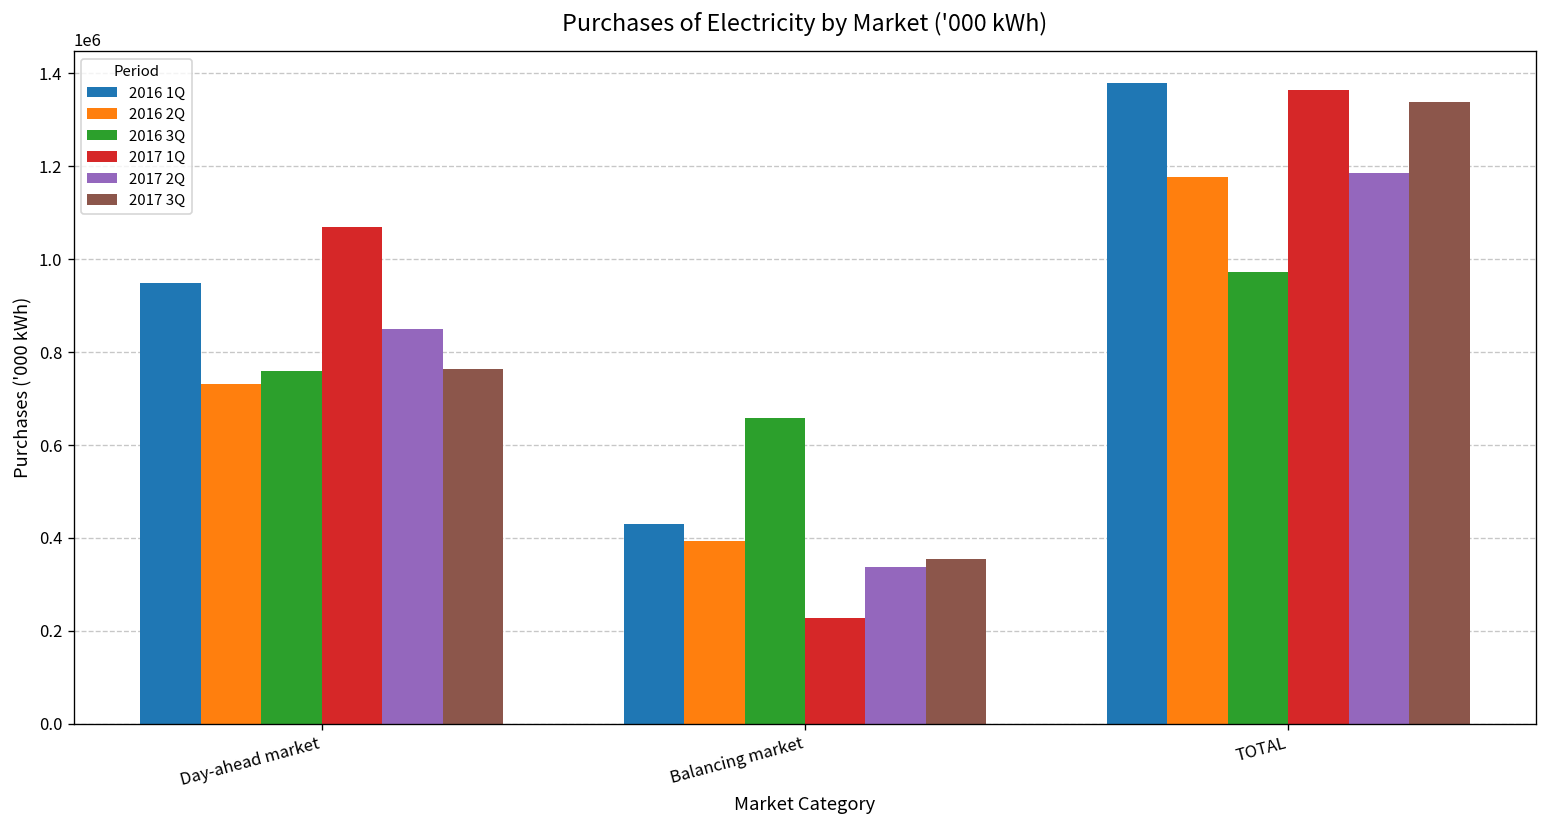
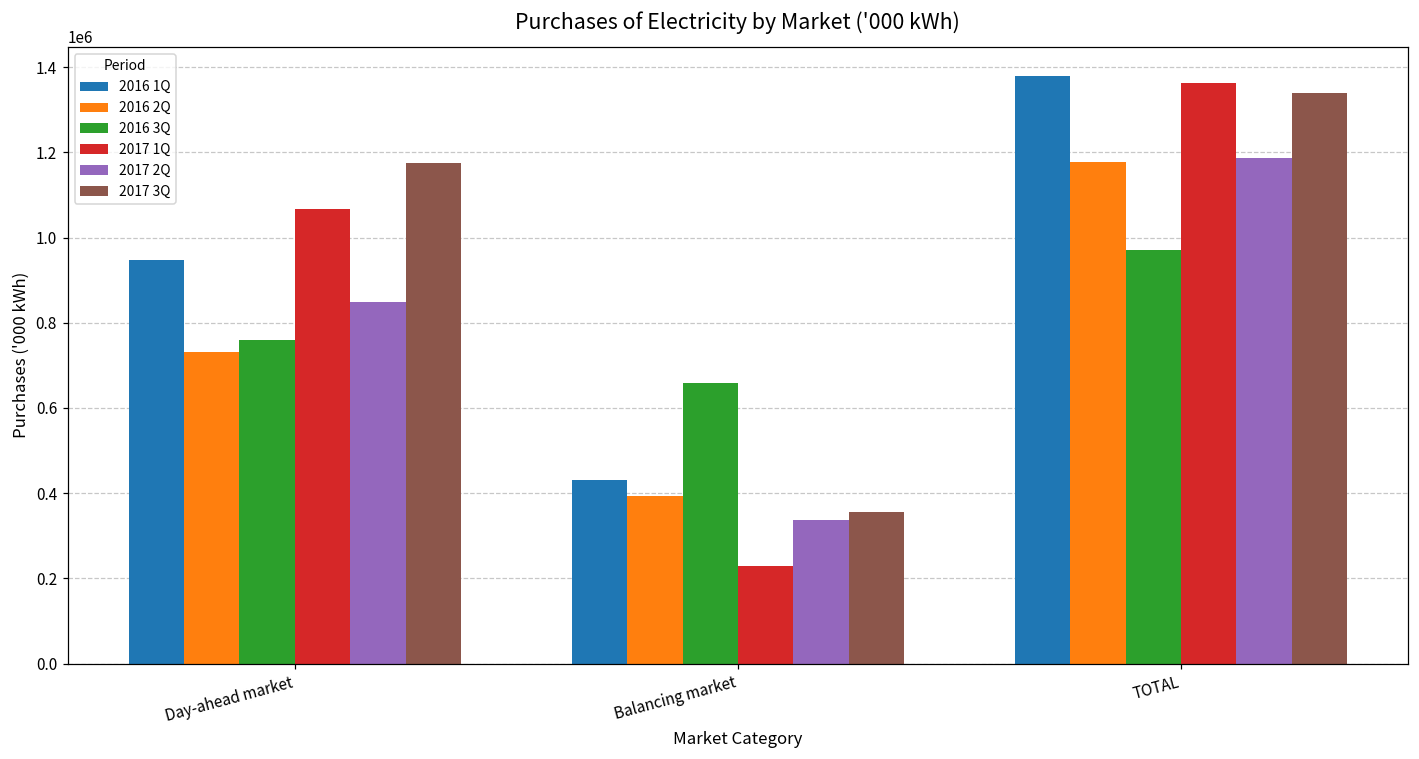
  {
    "2016 1Q": {
      "Day-ahead market": 950000,
      "Balancing market": 430000,
      "TOTAL": 1380000
    },
    "2016 2Q": {
      "Day-ahead market": 730000,
      "Balancing market": 390000,
      "TOTAL": 1180000
    },
    "2016 3Q": {
      "Day-ahead market": 760000,
      "Balancing market": 660000,
      "TOTAL": 970000
    },
    "2017 1Q": {
      "Day-ahead market": 1070000,
      "Balancing market": 230000,
      "TOTAL": 1360000
    },
    "2017 2Q": {
      "Day-ahead market": 850000,
      "Balancing market": 340000,
      "TOTAL": 1190000
    },
    "2017 3Q": {
-     "Day-ahead market": 760000,
+     "Day-ahead market": 1180000,
      "Balancing market": 360000,
      "TOTAL": 1340000
    }
  }
